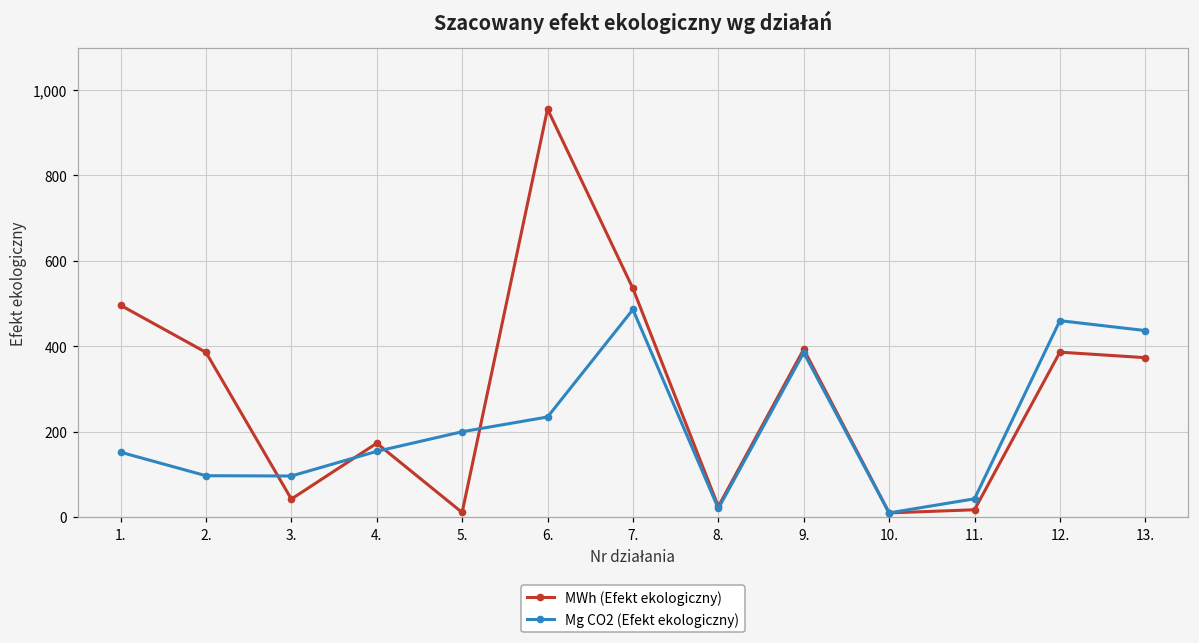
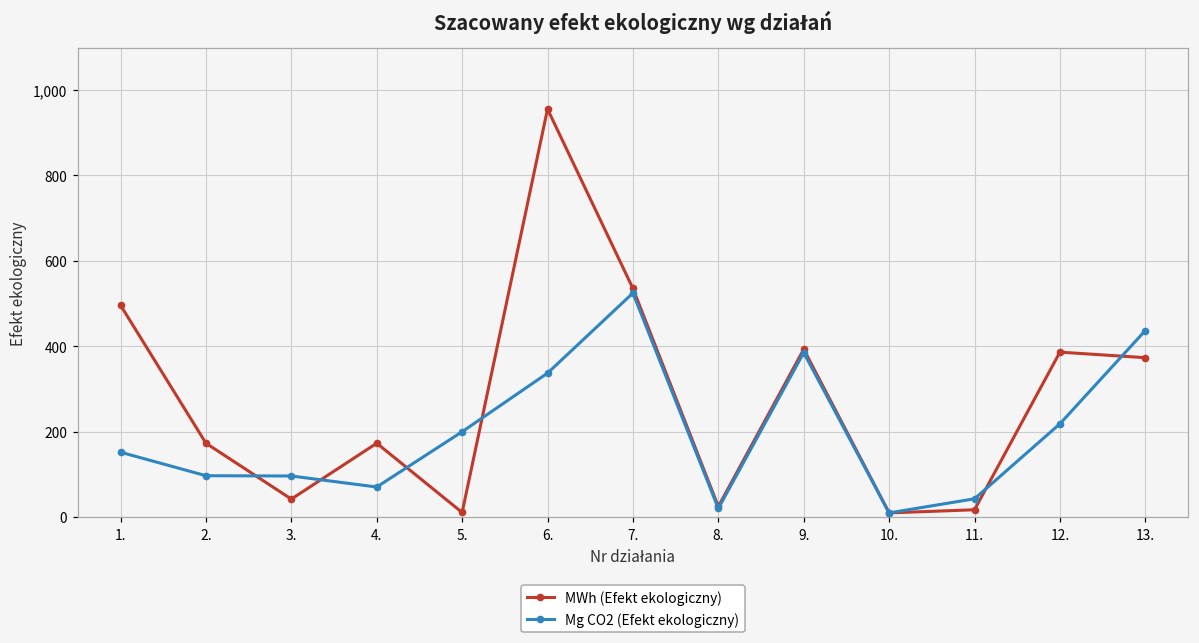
  {
    "MWh (Efekt ekologiczny)": {
      "1.": 500,
-     "2.": 390,
+     "2.": 170,
      "3.": 40,
      "4.": 170,
      "5.": 10,
      "6.": 950,
      "7.": 540,
      "9.": 390,
      "11.": 20,
      "12.": 390,
      "13.": 370
    },
    "Mg CO2 (Efekt ekologiczny)": {
      "1.": 150,
      "2.": 100,
      "3.": 100,
-     "4.": 150,
+     "4.": 70,
      "5.": 200,
-     "6.": 230,
-     "7.": 490,
+     "6.": 340,
+     "7.": 520,
      "9.": 380,
      "11.": 40,
-     "12.": 460,
+     "12.": 220,
      "13.": 440
    }
  }
